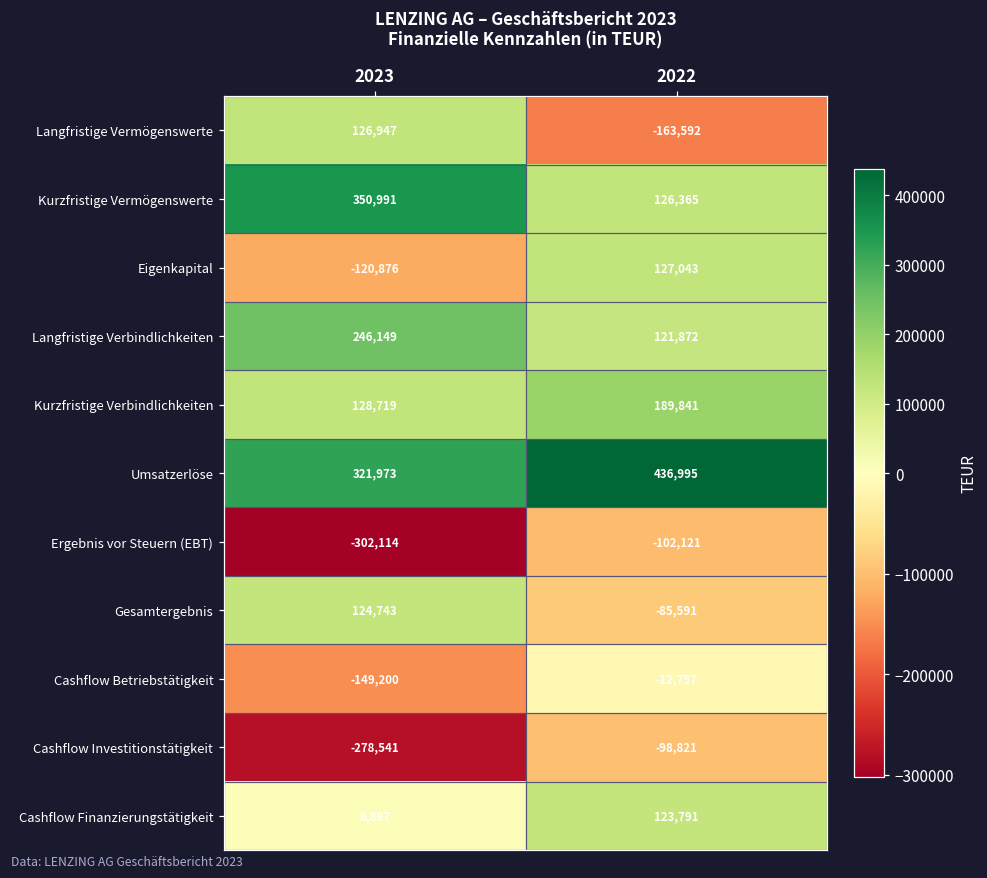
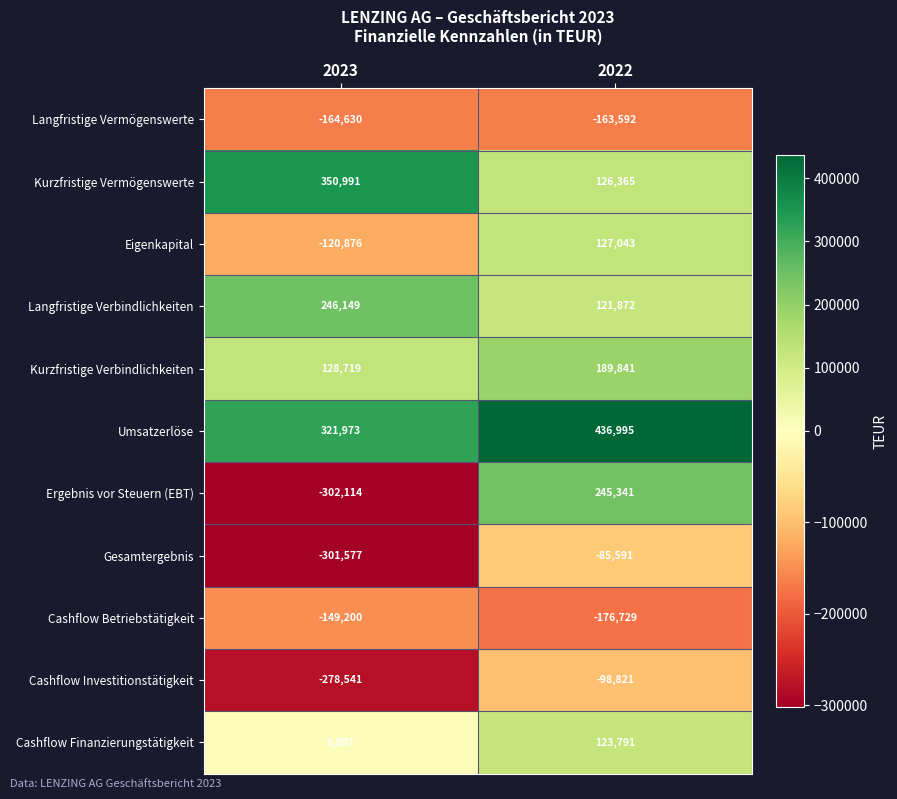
  {
    "Langfristige Vermögenswerte": {
-     "2023": "126,947",
+     "2023": "-164,630",
      "2022": "-163,592"
    },
    "Kurzfristige Vermögenswerte": {
      "2023": "350,991",
      "2022": "126,365"
    },
    "Eigenkapital": {
      "2023": "-120,876",
      "2022": "127,043"
    },
    "Langfristige Verbindlichkeiten": {
      "2023": "246,149",
      "2022": "121,872"
    },
    "Kurzfristige Verbindlichkeiten": {
      "2023": "128,719",
      "2022": "189,841"
    },
    "Umsatzerlöse": {
      "2023": "321,973",
      "2022": "436,995"
    },
    "Ergebnis vor Steuern (EBT)": {
      "2023": "-302,114",
-     "2022": "-102,121"
+     "2022": "245,341"
    },
    "Gesamtergebnis": {
-     "2023": "124,743",
+     "2023": "-301,577",
      "2022": "-85,591"
    },
    "Cashflow Betriebstätigkeit": {
      "2023": "-149,200",
-     "2022": "-12,757"
+     "2022": "-176,729"
    },
    "Cashflow Investitionstätigkeit": {
      "2023": "-278,541",
      "2022": "-98,821"
    },
    "Cashflow Finanzierungstätigkeit": {
      "2023": "6,897",
      "2022": "123,791"
    }
  }
